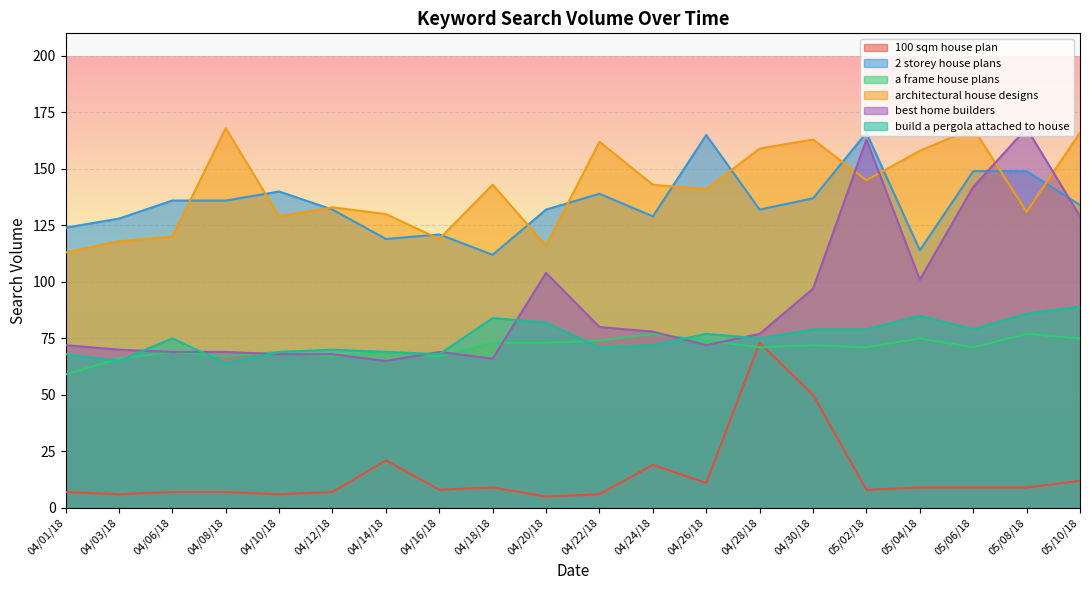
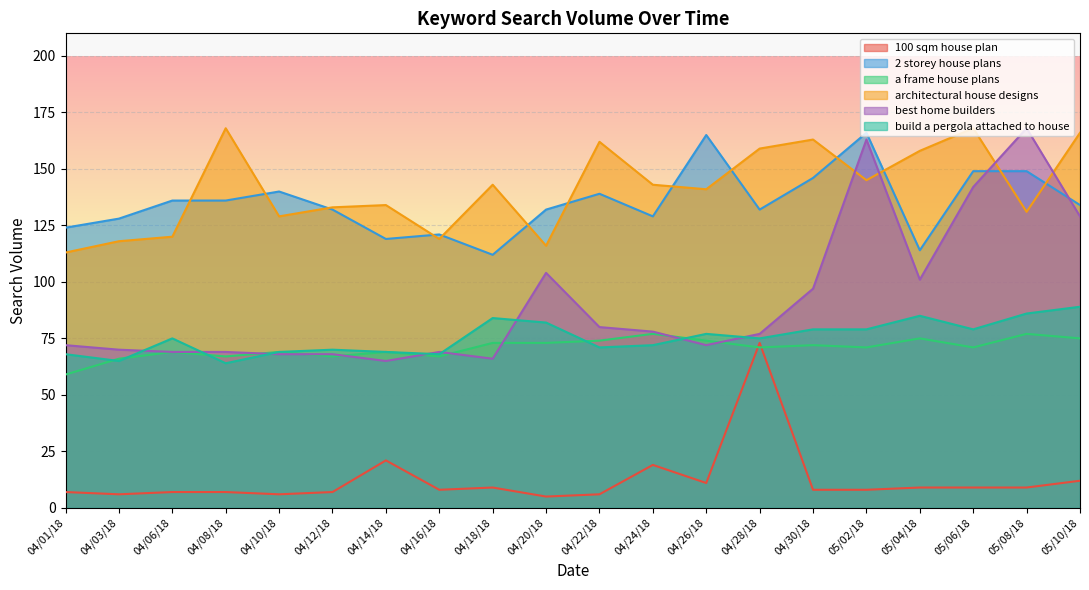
  {
    "100 sqm house plan": {
      "04/01/18": 7,
      "04/03/18": 6,
      "04/06/18": 7,
      "04/08/18": 7,
      "04/10/18": 6,
      "04/12/18": 7,
      "04/14/18": 21,
      "04/16/18": 8,
      "04/18/18": 9,
      "04/20/18": 5,
      "04/22/18": 6,
      "04/24/18": 19,
      "04/26/18": 11,
      "04/28/18": 73,
-     "04/30/18": 50,
+     "04/30/18": 8,
      "05/02/18": 8,
      "05/04/18": 9,
      "05/06/18": 9,
      "05/08/18": 9,
      "05/10/18": 12
    },
    "2 storey house plans": {
      "04/01/18": 124,
      "04/03/18": 128,
      "04/06/18": 136,
      "04/08/18": 136,
      "04/10/18": 140,
      "04/14/18": 119,
      "04/16/18": 121,
      "04/18/18": 112,
      "04/20/18": 132,
      "04/22/18": 139,
      "04/24/18": 129,
      "04/26/18": 165,
      "04/28/18": 132,
-     "04/30/18": 137,
+     "04/30/18": 146,
      "05/04/18": 114,
      "05/06/18": 149,
      "05/08/18": 149,
      "05/10/18": 134
    },
    "architectural house designs": {
      "04/01/18": 113,
      "04/03/18": 118,
      "04/06/18": 120,
      "04/08/18": 168,
      "04/10/18": 129,
-     "04/14/18": 130,
+     "04/14/18": 134,
      "04/16/18": 119,
      "04/18/18": 143,
      "04/20/18": 116,
      "04/22/18": 162,
      "04/24/18": 143,
      "04/26/18": 141,
      "04/28/18": 159,
      "04/30/18": 163,
      "05/02/18": 145,
      "05/04/18": 158,
      "05/08/18": 131,
      "05/10/18": 166
    },
    "best home builders": {
      "04/01/18": 72,
      "04/03/18": 70,
      "04/08/18": 69,
      "04/14/18": 65,
      "04/18/18": 66,
      "04/20/18": 104,
      "04/22/18": 80,
      "04/26/18": 72,
      "04/28/18": 77,
      "04/30/18": 97,
      "05/02/18": 163,
      "05/04/18": 101,
      "05/06/18": 142,
      "05/10/18": 129
    }
  }
